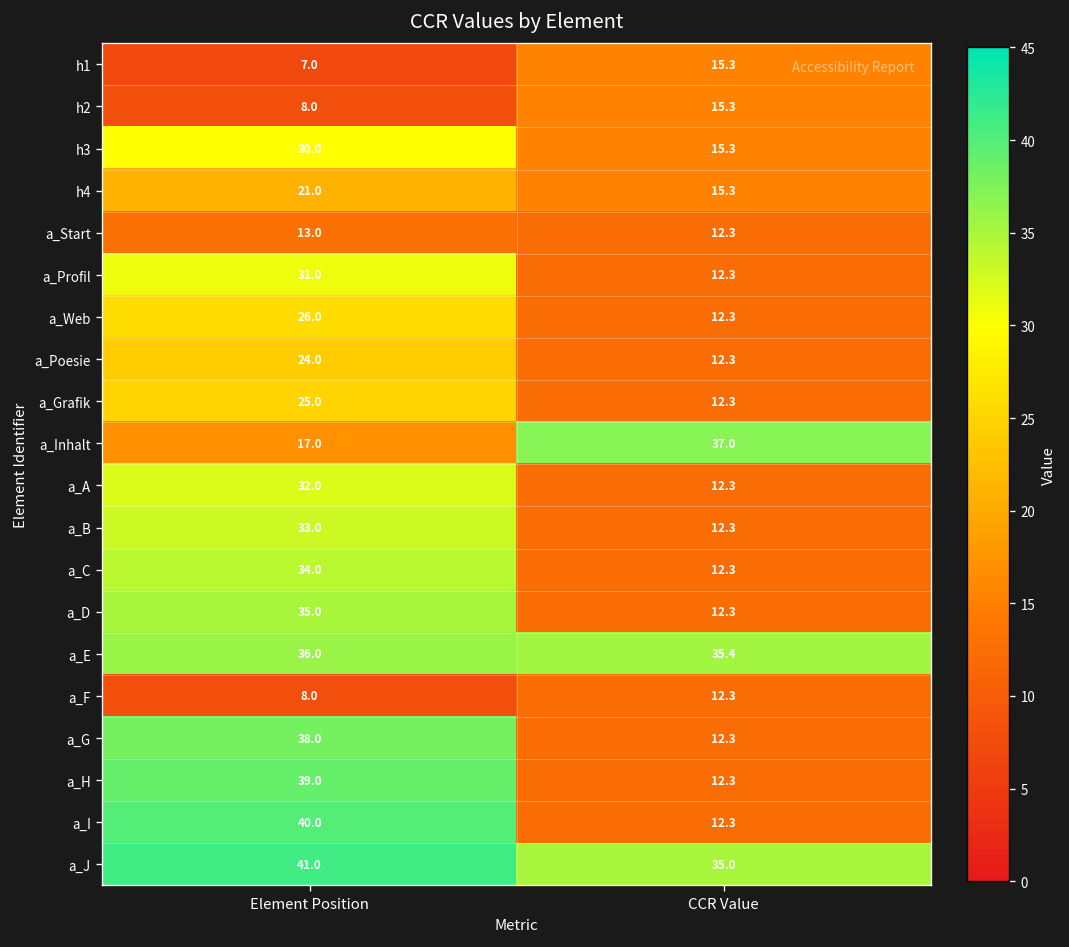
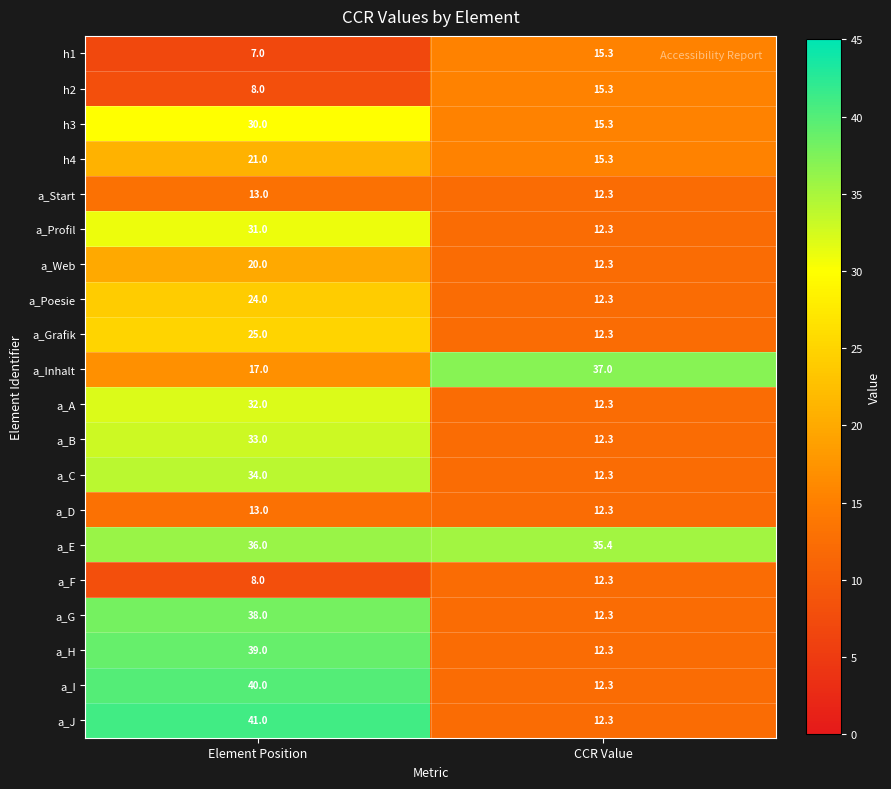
  {
    "h1": {
      "Element Position": 7.0
    },
    "h2": {
      "Element Position": 8.0,
      "CCR Value": 15.3
    },
    "h3": {
      "Element Position": 30.0,
      "CCR Value": 15.3
    },
    "h4": {
      "Element Position": 21.0,
      "CCR Value": 15.3
    },
    "a_Start": {
      "Element Position": 13.0,
      "CCR Value": 12.3
    },
    "a_Profil": {
      "Element Position": 31.0,
      "CCR Value": 12.3
    },
    "a_Web": {
-     "Element Position": 26.0,
+     "Element Position": 20.0,
      "CCR Value": 12.3
    },
    "a_Poesie": {
      "Element Position": 24.0,
      "CCR Value": 12.3
    },
    "a_Grafik": {
      "Element Position": 25.0,
      "CCR Value": 12.3
    },
    "a_Inhalt": {
      "Element Position": 17.0,
      "CCR Value": 37.0
    },
    "a_A": {
      "Element Position": 32.0,
      "CCR Value": 12.3
    },
    "a_B": {
      "Element Position": 33.0,
      "CCR Value": 12.3
    },
    "a_C": {
      "Element Position": 34.0,
      "CCR Value": 12.3
    },
    "a_D": {
-     "Element Position": 35.0,
+     "Element Position": 13.0,
      "CCR Value": 12.3
    },
    "a_E": {
      "Element Position": 36.0,
      "CCR Value": 35.4
    },
    "a_F": {
      "Element Position": 8.0,
      "CCR Value": 12.3
    },
    "a_G": {
      "Element Position": 38.0,
      "CCR Value": 12.3
    },
    "a_H": {
      "Element Position": 39.0,
      "CCR Value": 12.3
    },
    "a_I": {
      "Element Position": 40.0,
      "CCR Value": 12.3
    },
    "a_J": {
      "Element Position": 41.0,
-     "CCR Value": 35.0
+     "CCR Value": 12.3
    }
  }
